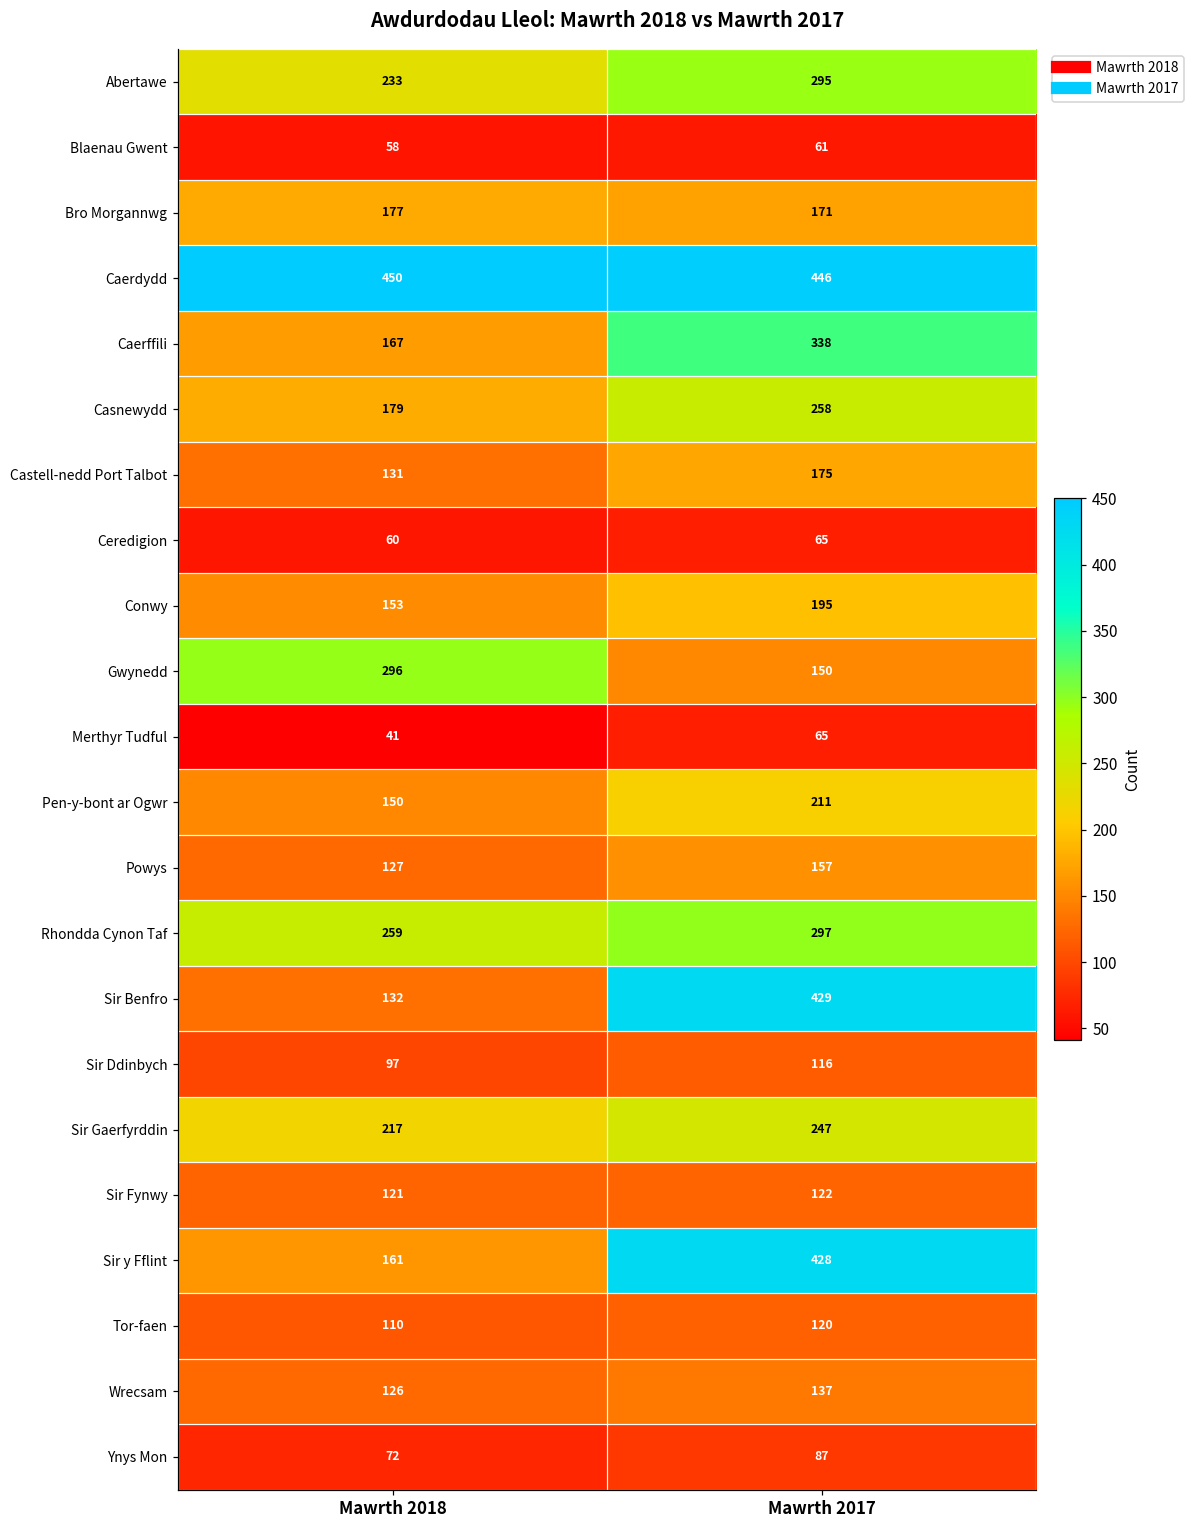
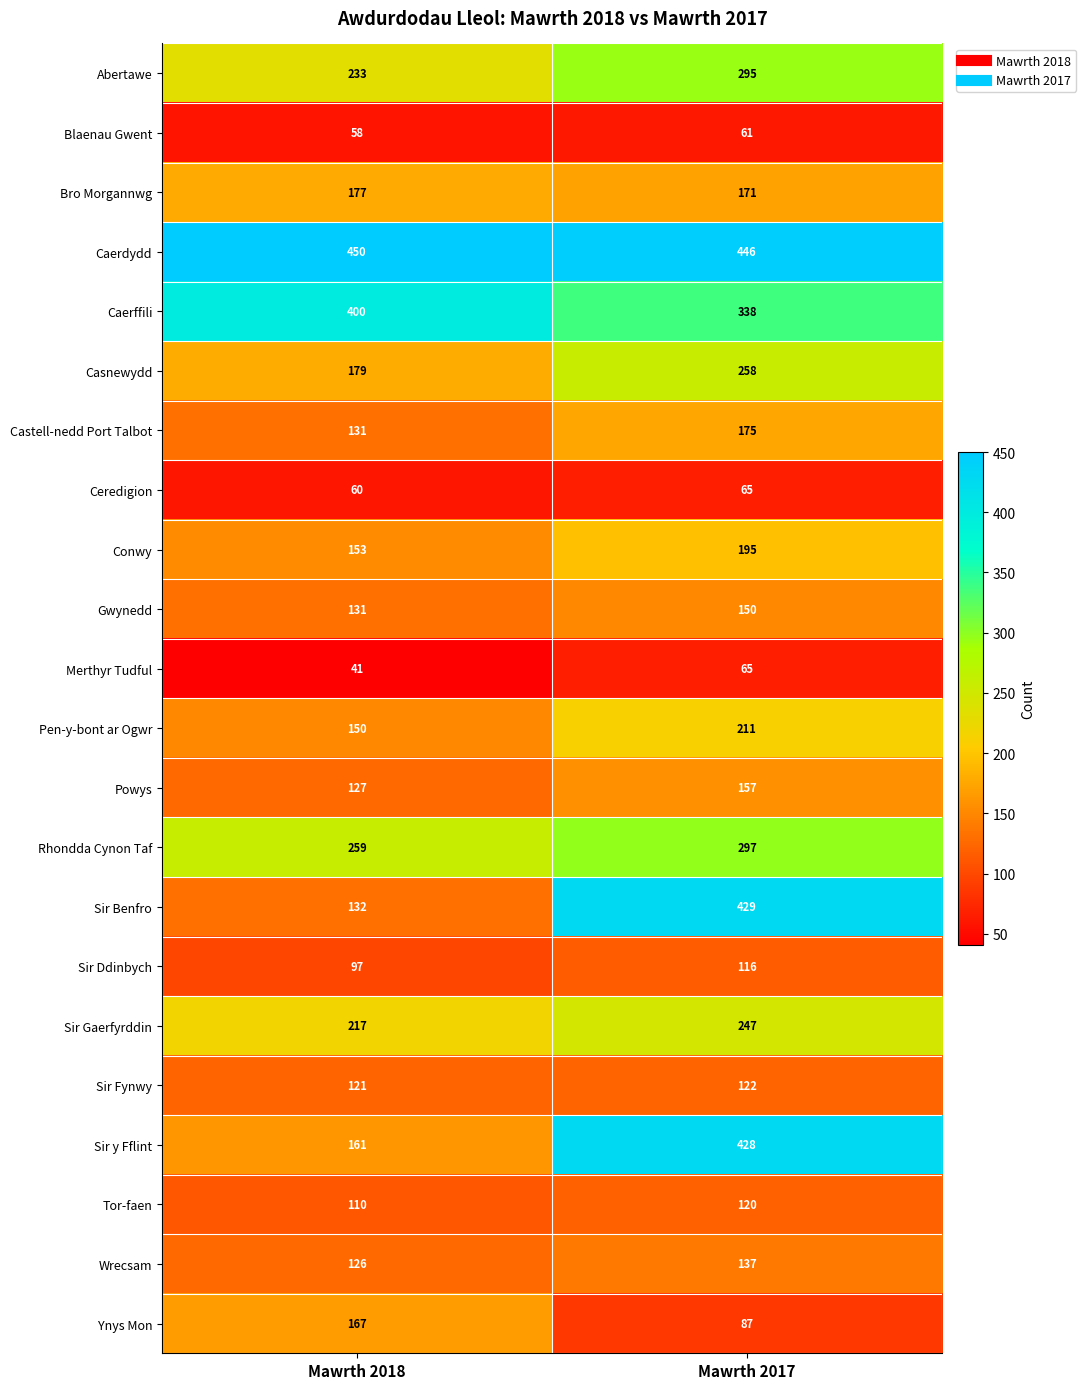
  {
    "Abertawe": {
      "Mawrth 2018": 233,
      "Mawrth 2017": 295
    },
    "Blaenau Gwent": {
      "Mawrth 2018": 58,
      "Mawrth 2017": 61
    },
    "Bro Morgannwg": {
      "Mawrth 2018": 177,
      "Mawrth 2017": 171
    },
    "Caerdydd": {
      "Mawrth 2018": 450,
      "Mawrth 2017": 446
    },
    "Caerffili": {
-     "Mawrth 2018": 167,
+     "Mawrth 2018": 400,
      "Mawrth 2017": 338
    },
    "Casnewydd": {
      "Mawrth 2018": 179,
      "Mawrth 2017": 258
    },
    "Castell-nedd Port Talbot": {
      "Mawrth 2018": 131,
      "Mawrth 2017": 175
    },
    "Ceredigion": {
      "Mawrth 2018": 60,
      "Mawrth 2017": 65
    },
    "Conwy": {
      "Mawrth 2018": 153,
      "Mawrth 2017": 195
    },
    "Gwynedd": {
-     "Mawrth 2018": 296,
+     "Mawrth 2018": 131,
      "Mawrth 2017": 150
    },
    "Merthyr Tudful": {
      "Mawrth 2018": 41,
      "Mawrth 2017": 65
    },
    "Pen-y-bont ar Ogwr": {
      "Mawrth 2018": 150,
      "Mawrth 2017": 211
    },
    "Powys": {
      "Mawrth 2018": 127,
      "Mawrth 2017": 157
    },
    "Rhondda Cynon Taf": {
      "Mawrth 2018": 259,
      "Mawrth 2017": 297
    },
    "Sir Benfro": {
      "Mawrth 2018": 132,
      "Mawrth 2017": 429
    },
    "Sir Ddinbych": {
      "Mawrth 2018": 97,
      "Mawrth 2017": 116
    },
    "Sir Gaerfyrddin": {
      "Mawrth 2018": 217,
      "Mawrth 2017": 247
    },
    "Sir Fynwy": {
      "Mawrth 2018": 121,
      "Mawrth 2017": 122
    },
    "Sir y Fflint": {
      "Mawrth 2018": 161,
      "Mawrth 2017": 428
    },
    "Tor-faen": {
      "Mawrth 2018": 110,
      "Mawrth 2017": 120
    },
    "Wrecsam": {
      "Mawrth 2018": 126,
      "Mawrth 2017": 137
    },
    "Ynys Mon": {
-     "Mawrth 2018": 72,
+     "Mawrth 2018": 167,
      "Mawrth 2017": 87
    }
  }
